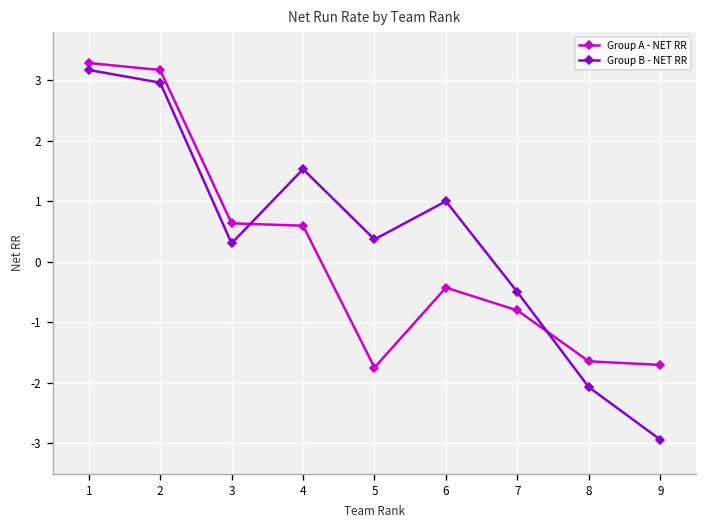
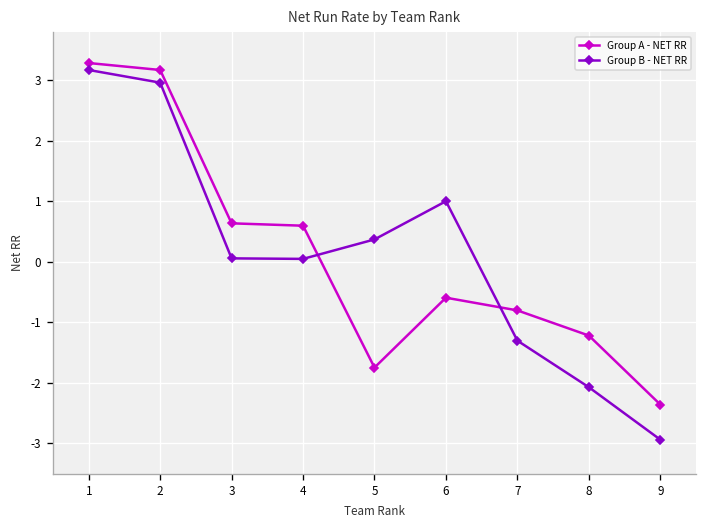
  {
    "Group A - NET RR": {
      "1": 3.3,
      "2": 3.2,
      "3": 0.6,
      "4": 0.6,
      "5": -1.7,
-     "6": -0.4,
+     "6": -0.6,
      "7": -0.8,
-     "8": -1.6,
-     "9": -1.7
+     "8": -1.2,
+     "9": -2.4
    },
    "Group B - NET RR": {
      "1": 3.2,
      "2": 3.0,
-     "3": 0.3,
-     "4": 1.5,
+     "3": 0.1,
+     "4": 0.0,
      "5": 0.4,
      "6": 1.0,
-     "7": -0.5,
+     "7": -1.3,
      "8": -2.1,
      "9": -2.9
    }
  }
